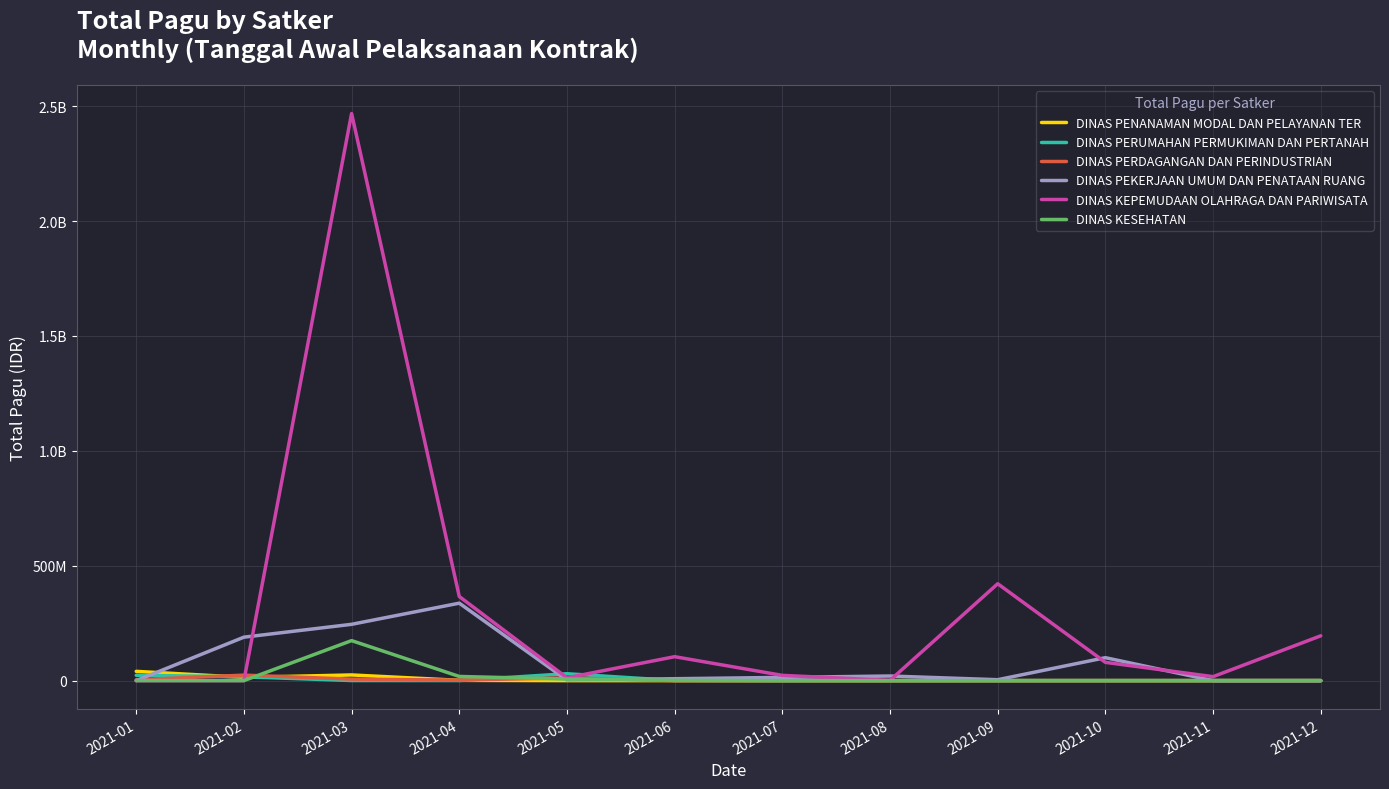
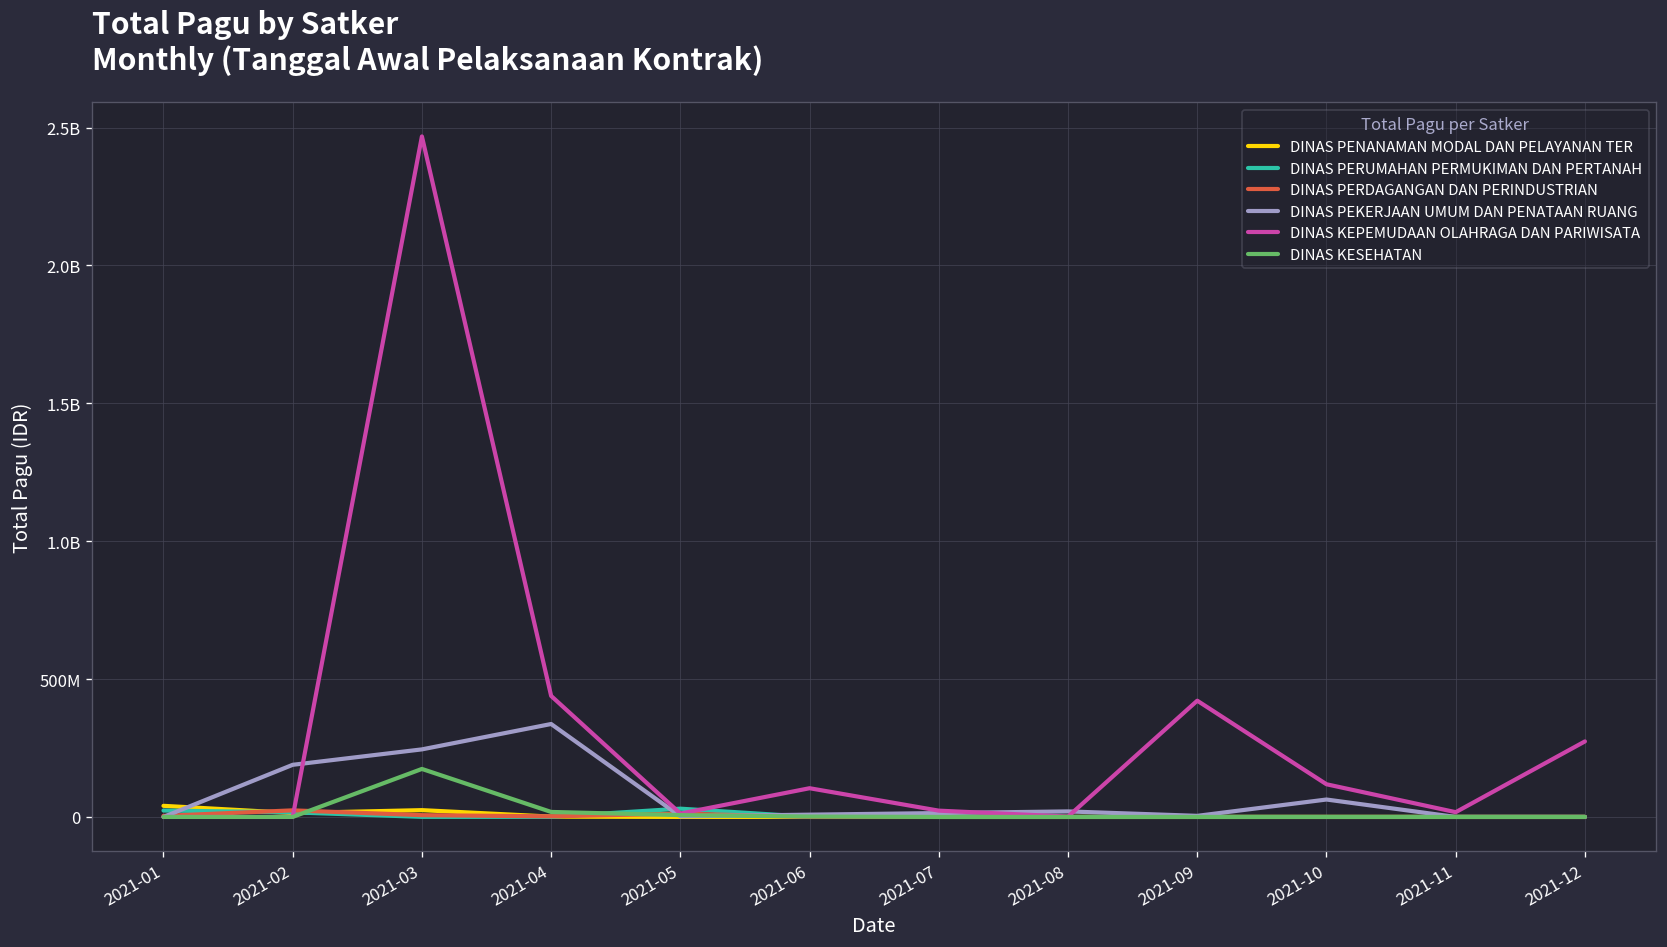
  {
    "DINAS PENANAMAN MODAL DAN PELAYANAN TER": {
      "2021-01": 40000000,
      "2021-03": 20000000
    },
    "DINAS PERUMAHAN PERMUKIMAN DAN PERTANAH": {
      "2021-01": 20000000,
      "2021-05": 30000000
    },
    "DINAS PEKERJAAN UMUM DAN PENATAAN RUANG": {
      "2021-02": 190000000,
      "2021-03": 250000000,
      "2021-04": 340000000,
      "2021-08": 20000000,
-     "2021-10": 100000000
+     "2021-10": 60000000
    },
    "DINAS KEPEMUDAAN OLAHRAGA DAN PARIWISATA": {
      "2021-03": 2470000000,
-     "2021-04": 370000000,
+     "2021-04": 440000000,
      "2021-06": 100000000,
      "2021-09": 420000000,
-     "2021-10": 80000000,
+     "2021-10": 120000000,
      "2021-11": 20000000,
-     "2021-12": 200000000
+     "2021-12": 270000000
    },
    "DINAS KESEHATAN": {
      "2021-03": 170000000,
      "2021-04": 20000000
    }
  }
